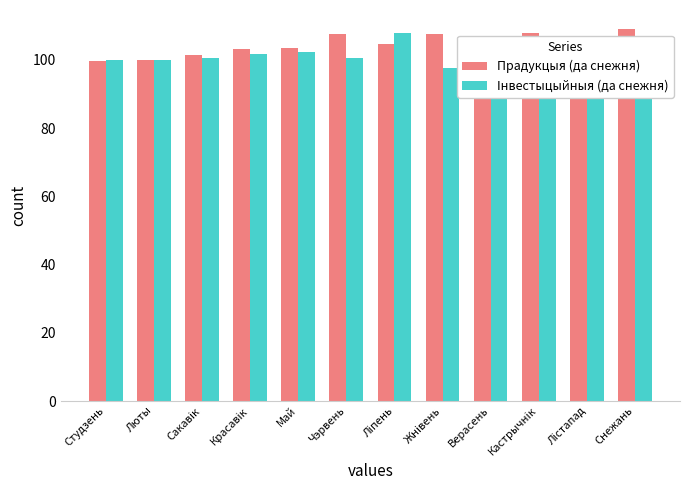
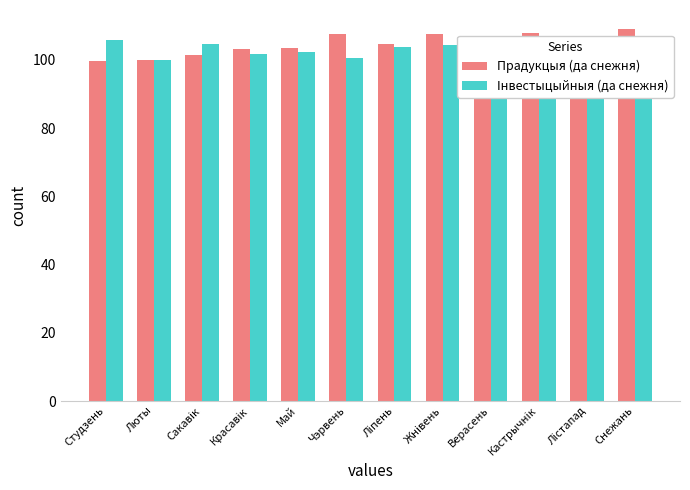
  {
    "Прадукцыя (да снежня)": {
      "Студзень": 100,
      "Люты": 100,
      "Сакавік": 101,
      "Красавік": 103,
      "Май": 104,
      "Чэрвень": 108,
      "Ліпень": 105,
      "Жнівень": 108,
      "Кастрычнік": 108,
      "Снежань": 109
    },
    "Інвестыцыйныя (да снежня)": {
-     "Студзень": 100,
+     "Студзень": 106,
      "Люты": 100,
-     "Сакавік": 101,
+     "Сакавік": 105,
      "Красавік": 102,
      "Май": 102,
      "Чэрвень": 101,
-     "Ліпень": 108,
-     "Жнівень": 98
+     "Ліпень": 104,
+     "Жнівень": 105
    }
  }
